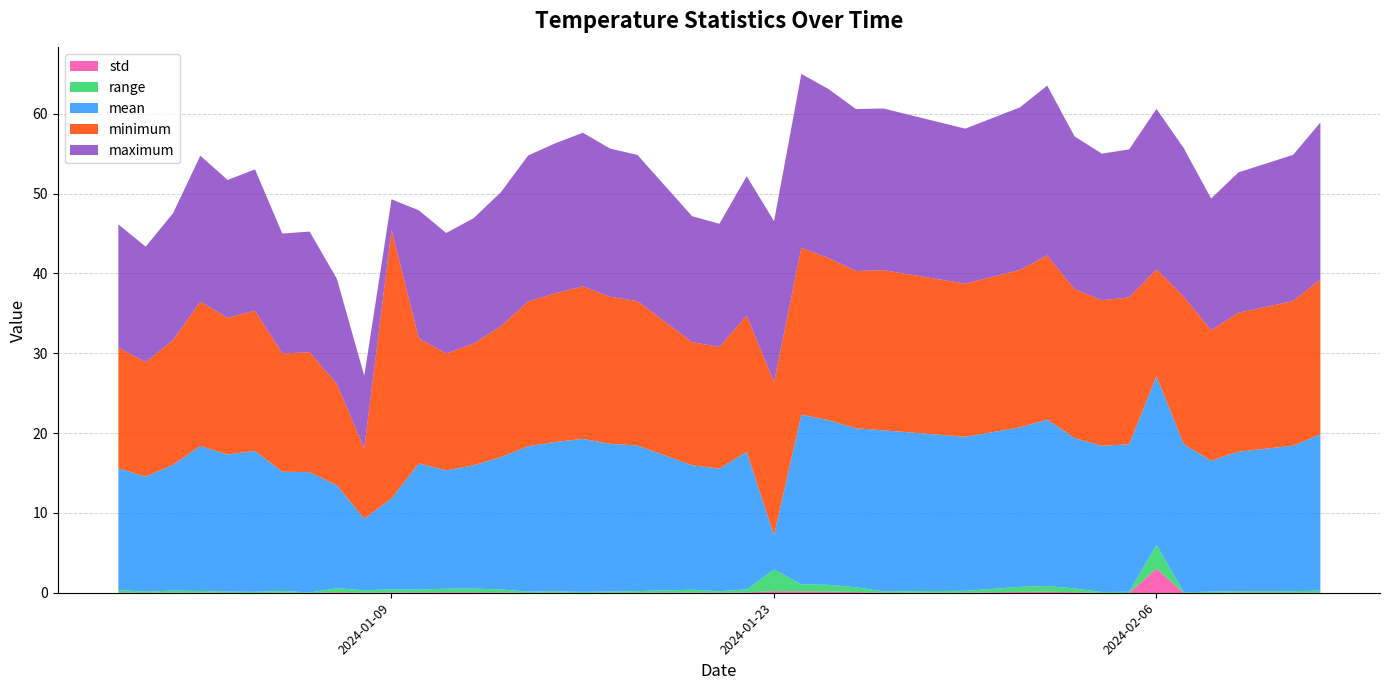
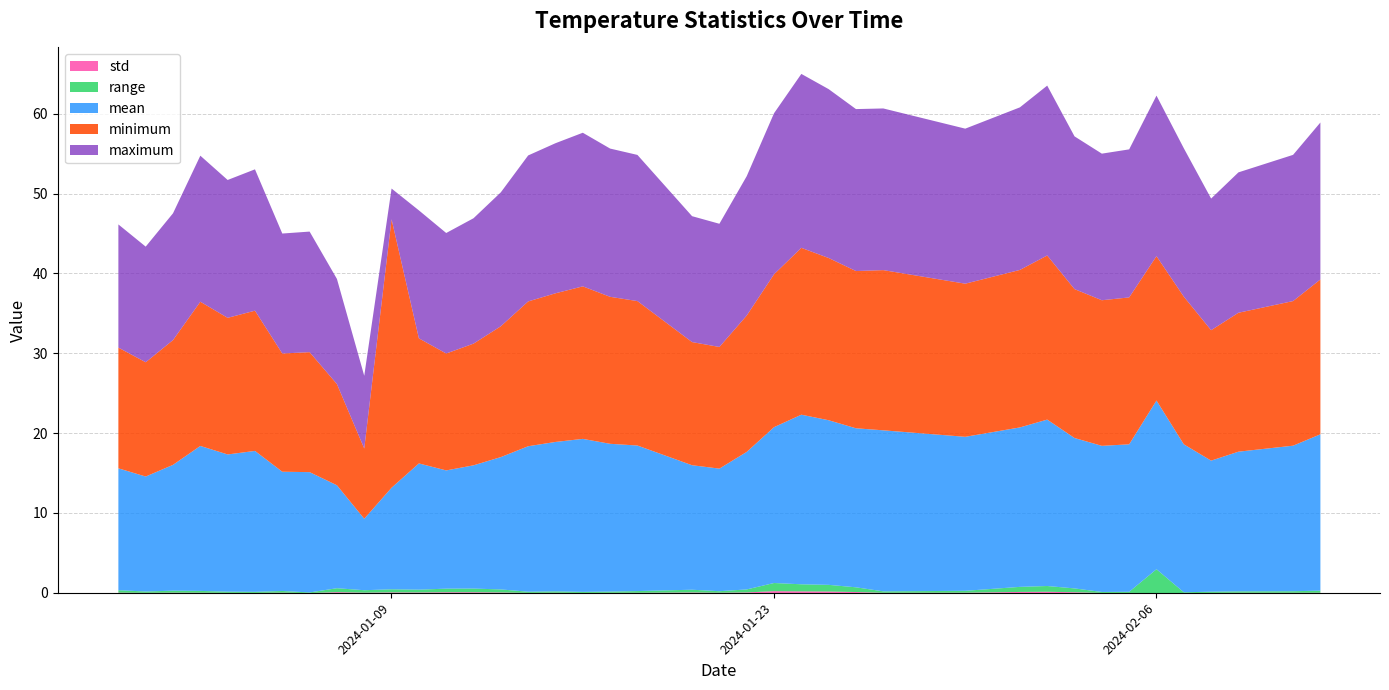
  {
    "std": {
-     "2024-02-06": 3
+     "2024-02-06": 0
    },
    "range": {
      "2024-01-09": 0,
-     "2024-01-23": 3,
+     "2024-01-23": 1,
      "2024-02-06": 3
    },
    "mean": {
-     "2024-01-09": 11,
-     "2024-01-23": 4,
+     "2024-01-09": 13,
+     "2024-01-23": 20,
      "2024-02-06": 21
    },
    "minimum": {
      "2024-01-09": 34,
      "2024-01-23": 19,
-     "2024-02-06": 13
+     "2024-02-06": 18
    },
    "maximum": {
      "2024-01-09": 4,
      "2024-01-23": 20,
      "2024-02-06": 20
    }
  }
